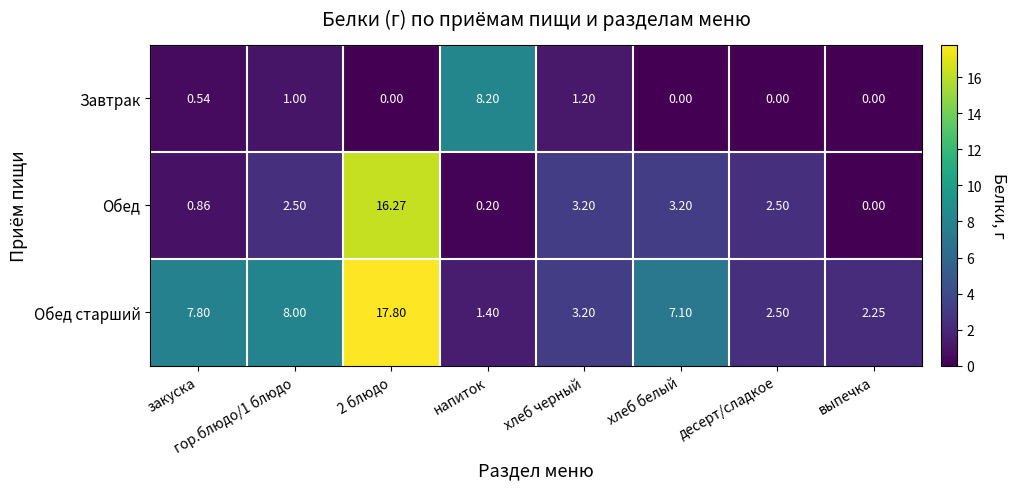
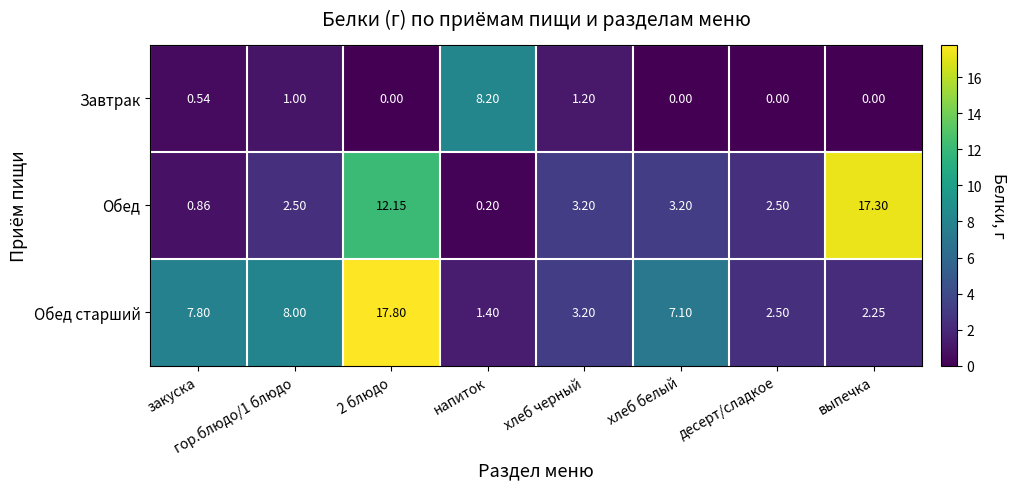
  {
    "Завтрак": {
      "закуска": 0.54,
      "гор.блюдо/1 блюдо": 1.00,
      "2 блюдо": 0.00,
      "напиток": 8.20,
      "хлеб черный": 1.20,
      "хлеб белый": 0.00,
      "десерт/сладкое": 0.00,
      "выпечка": 0.00
    },
    "Обед": {
      "закуска": 0.86,
      "гор.блюдо/1 блюдо": 2.50,
-     "2 блюдо": 16.27,
+     "2 блюдо": 12.15,
      "напиток": 0.20,
      "хлеб черный": 3.20,
      "хлеб белый": 3.20,
      "десерт/сладкое": 2.50,
-     "выпечка": 0.00
+     "выпечка": 17.30
    },
    "Обед старший": {
      "закуска": 7.80,
      "гор.блюдо/1 блюдо": 8.00,
      "2 блюдо": 17.80,
      "напиток": 1.40,
      "хлеб черный": 3.20,
      "хлеб белый": 7.10,
      "десерт/сладкое": 2.50,
      "выпечка": 2.25
    }
  }
